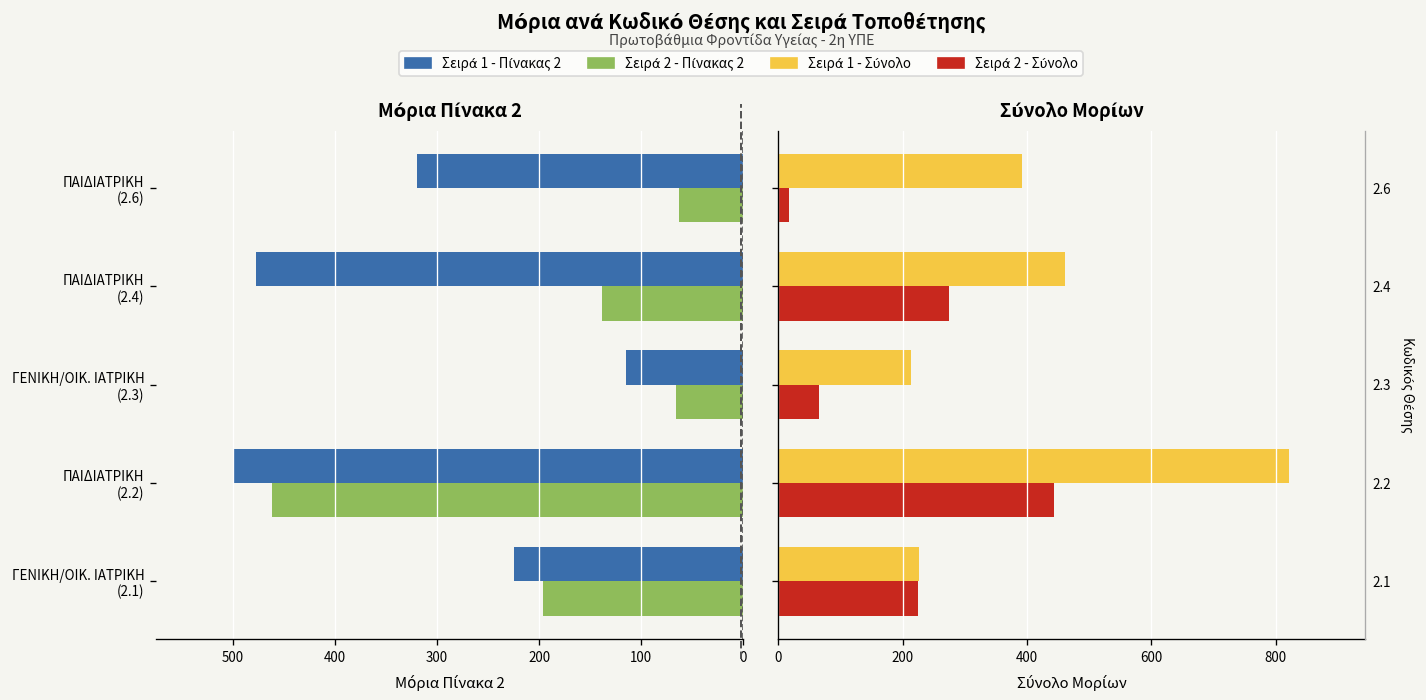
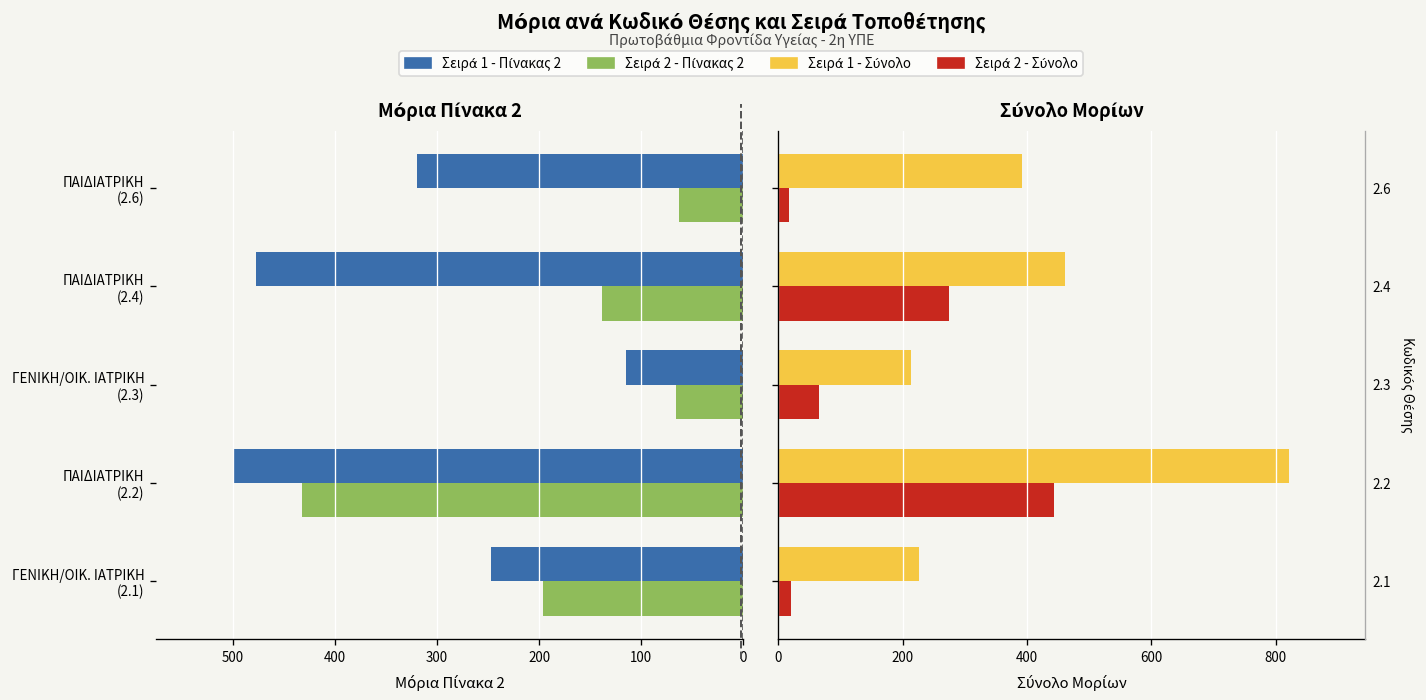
  {
    "Μόρια Πίνακα 2": {
      "Σειρά 1 - Πίνακας 2": {
        "ΠΑΙΔΙΑΤΡΙΚΗ (2.6)": 320,
        "ΠΑΙΔΙΑΤΡΙΚΗ (2.4)": 480,
        "ΓΕΝΙΚΗ/ΟΙΚ. ΙΑΤΡΙΚΗ (2.3)": 110,
        "ΠΑΙΔΙΑΤΡΙΚΗ (2.2)": 500,
-       "ΓΕΝΙΚΗ/ΟΙΚ. ΙΑΤΡΙΚΗ (2.1)": 220
+       "ΓΕΝΙΚΗ/ΟΙΚ. ΙΑΤΡΙΚΗ (2.1)": 250
      },
      "Σειρά 2 - Πίνακας 2": {
        "ΠΑΙΔΙΑΤΡΙΚΗ (2.6)": 60,
        "ΠΑΙΔΙΑΤΡΙΚΗ (2.4)": 140,
        "ΓΕΝΙΚΗ/ΟΙΚ. ΙΑΤΡΙΚΗ (2.3)": 70,
-       "ΠΑΙΔΙΑΤΡΙΚΗ (2.2)": 460,
+       "ΠΑΙΔΙΑΤΡΙΚΗ (2.2)": 430,
        "ΓΕΝΙΚΗ/ΟΙΚ. ΙΑΤΡΙΚΗ (2.1)": 200
      }
    },
    "Σύνολο Μορίων": {
      "Σειρά 1 - Σύνολο": {
        "2.6": 390,
        "2.4": 460,
        "2.3": 210,
        "2.2": 820,
        "2.1": 230
      },
      "Σειρά 2 - Σύνολο": {
        "2.6": 20,
        "2.4": 280,
        "2.3": 70,
        "2.2": 440,
-       "2.1": 220
+       "2.1": 20
      }
    }
  }
